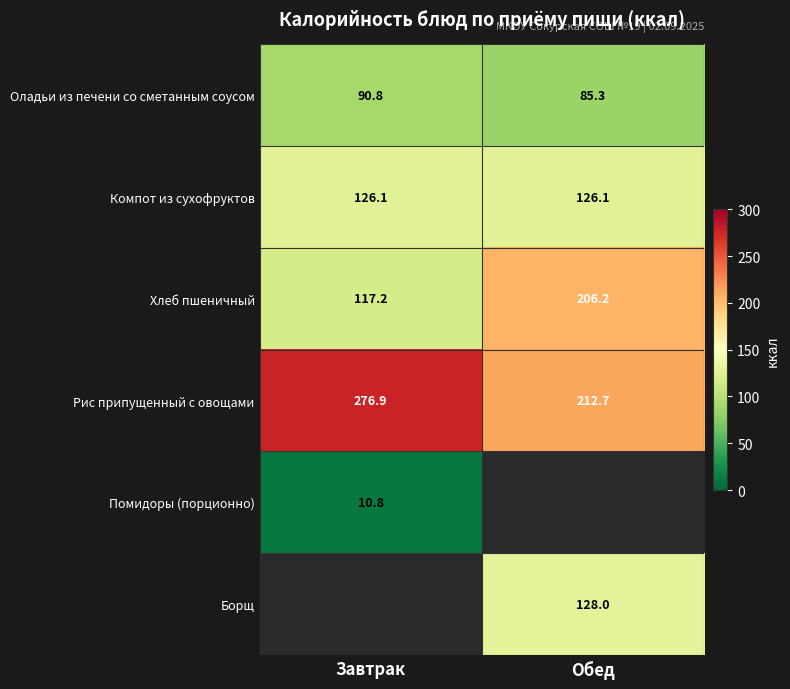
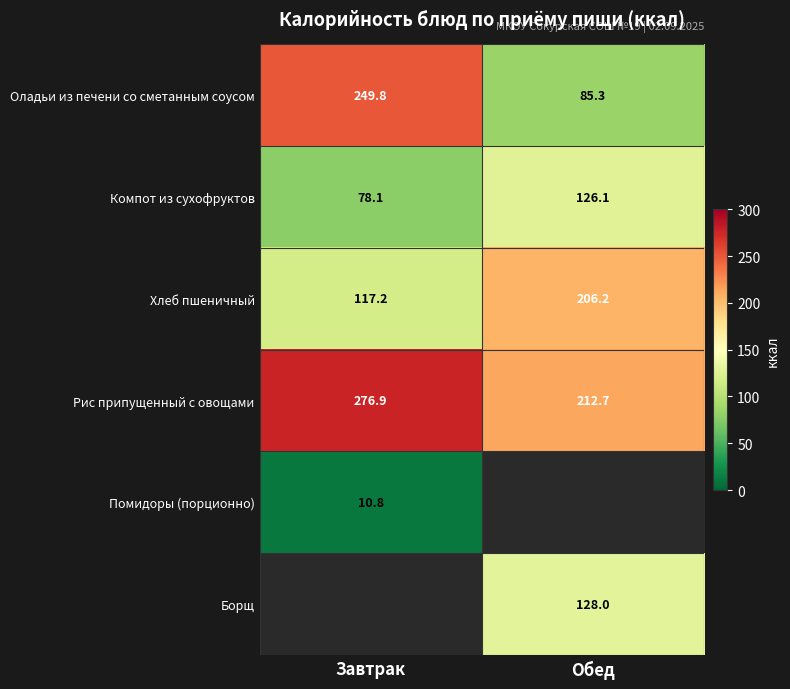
  {
    "Оладьи из печени со сметанным соусом": {
-     "Завтрак": 90.8,
+     "Завтрак": 249.8,
      "Обед": 85.3
    },
    "Компот из сухофруктов": {
-     "Завтрак": 126.1,
+     "Завтрак": 78.1,
      "Обед": 126.1
    },
    "Хлеб пшеничный": {
      "Завтрак": 117.2,
      "Обед": 206.2
    },
    "Рис припущенный с овощами": {
      "Завтрак": 276.9,
      "Обед": 212.7
    },
    "Помидоры (порционно)": {
      "Завтрак": 10.8
    },
    "Борщ": {
      "Обед": 128.0
    }
  }
